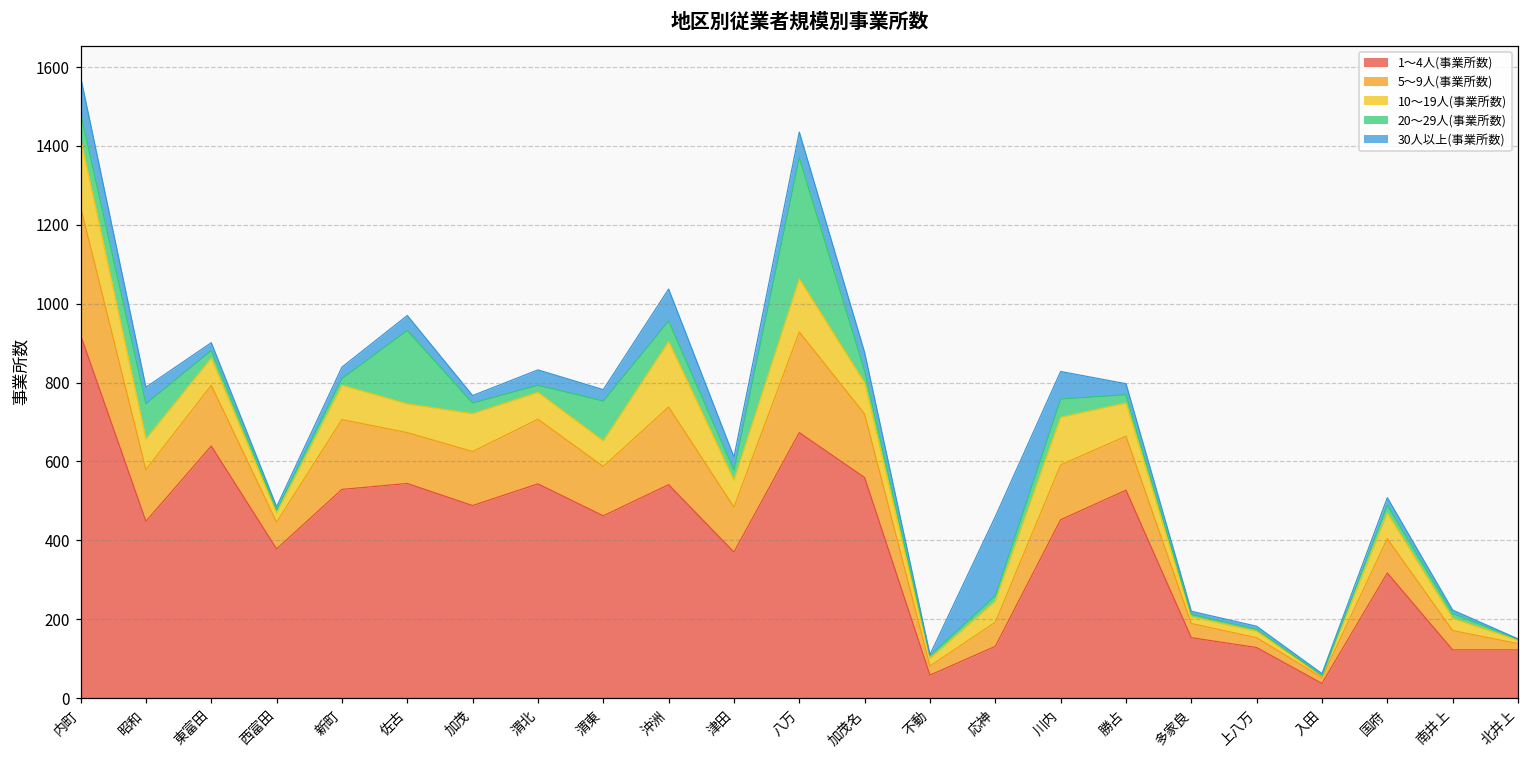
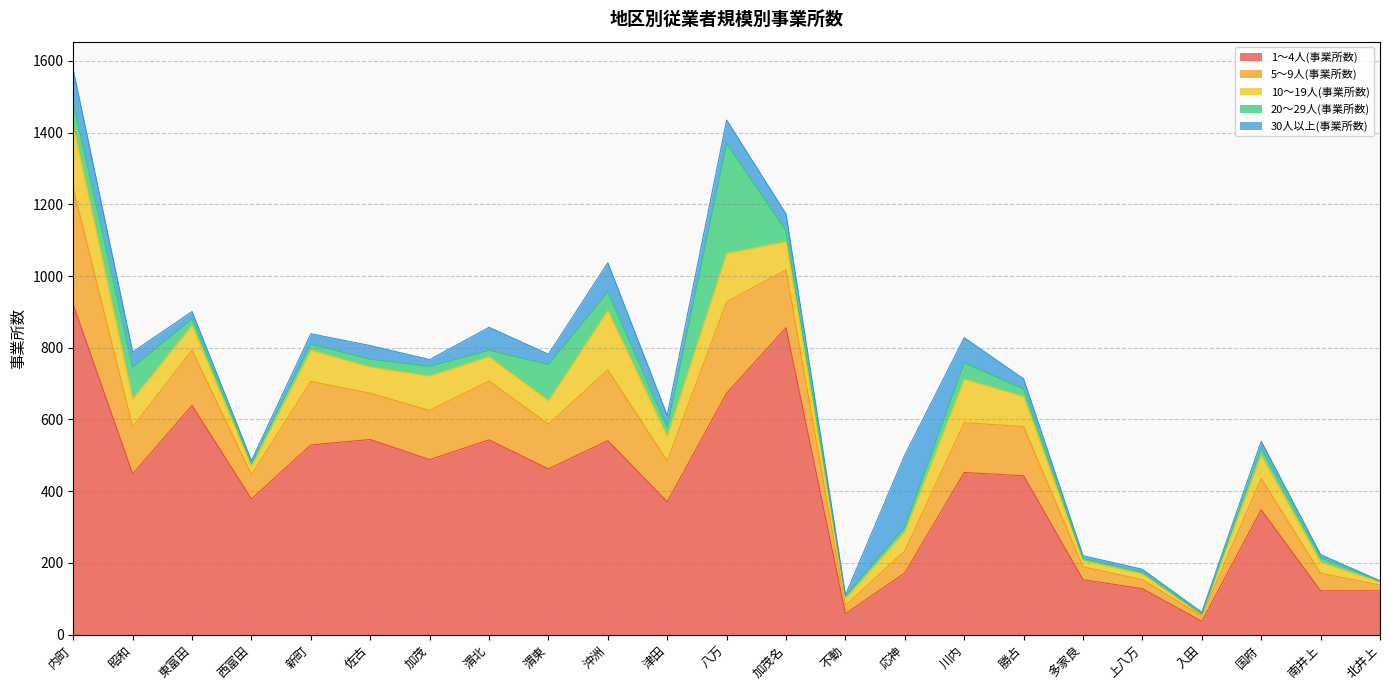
  {
    "1～4人(事業所数)": {
      "内町": 920,
      "昭和": 450,
      "東富田": 640,
      "西富田": 380,
      "新町": 530,
      "佐古": 540,
      "加茂": 490,
      "渭北": 540,
      "渭東": 460,
      "沖洲": 540,
      "津田": 370,
      "八万": 670,
-     "加茂名": 560,
+     "加茂名": 860,
      "不動": 60,
-     "応神": 130,
+     "応神": 170,
      "川内": 450,
-     "勝占": 530,
+     "勝占": 440,
      "多家良": 150,
      "上八万": 130,
      "入田": 40,
-     "国府": 320,
+     "国府": 350,
      "南井上": 120,
      "北井上": 120
    },
    "20～29人(事業所数)": {
      "内町": 70,
      "昭和": 90,
      "東富田": 20,
      "西富田": 10,
      "新町": 20,
-     "佐古": 190,
+     "佐古": 20,
      "加茂": 30,
      "渭北": 20,
      "渭東": 100,
      "沖洲": 50,
      "津田": 30,
      "八万": 310,
      "加茂名": 30,
      "応神": 10,
      "川内": 50,
      "勝占": 20,
      "国府": 20,
      "南井上": 10
    },
    "30人以上(事業所数)": {
      "内町": 90,
      "昭和": 40,
      "東富田": 20,
      "西富田": 10,
      "新町": 30,
      "佐古": 40,
      "加茂": 20,
-     "渭北": 40,
+     "渭北": 60,
      "渭東": 30,
      "沖洲": 80,
      "津田": 30,
      "八万": 70,
      "加茂名": 50,
      "応神": 200,
      "川内": 70,
      "勝占": 30,
      "多家良": 10,
      "上八万": 10,
      "国府": 20,
      "南井上": 10
    }
  }
